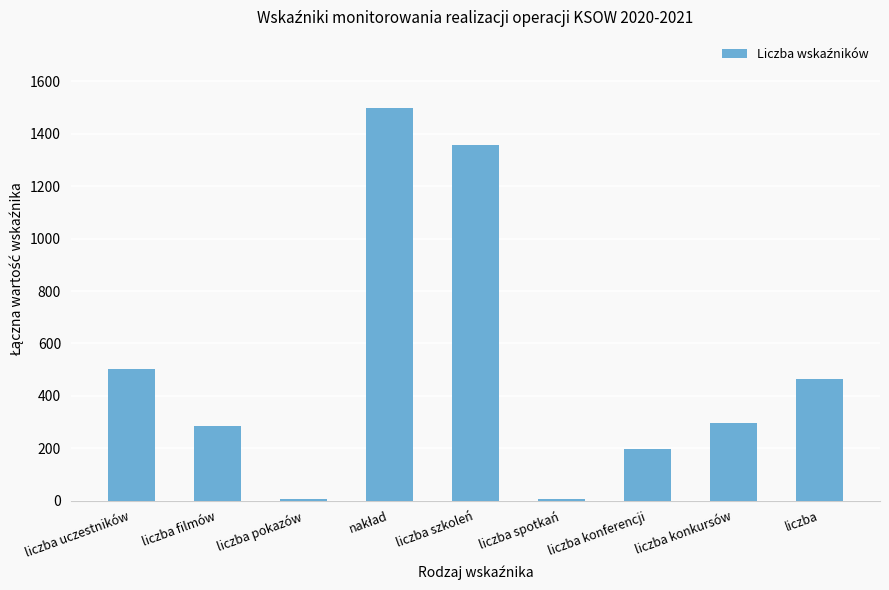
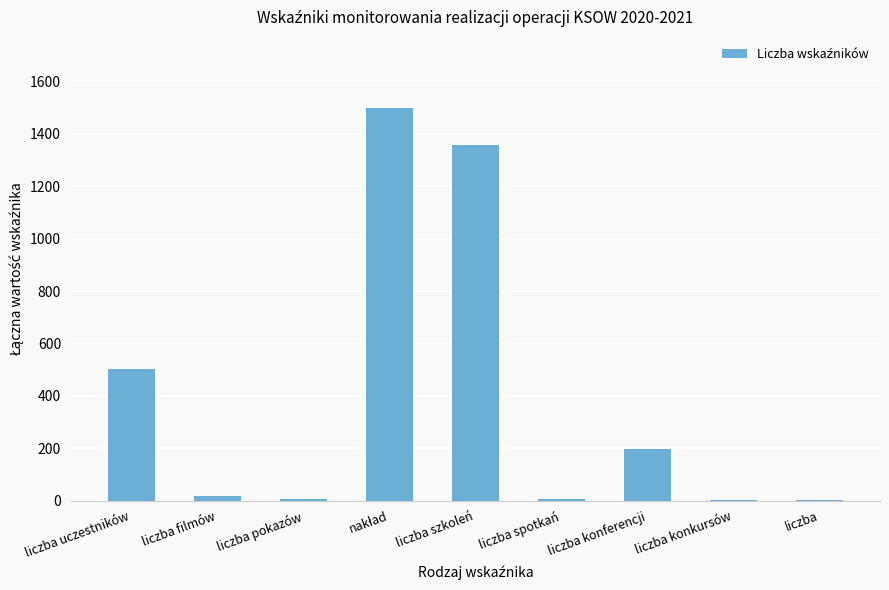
  {
    "liczba uczestników": 500,
-   "liczba filmów": 280,
+   "liczba filmów": 20,
    "nakład": 1500,
    "liczba szkoleń": 1360,
    "liczba konferencji": 200,
-   "liczba konkursów": 300,
-   "liczba": 460
+   "liczba konkursów": 0,
+   "liczba": 0
  }
